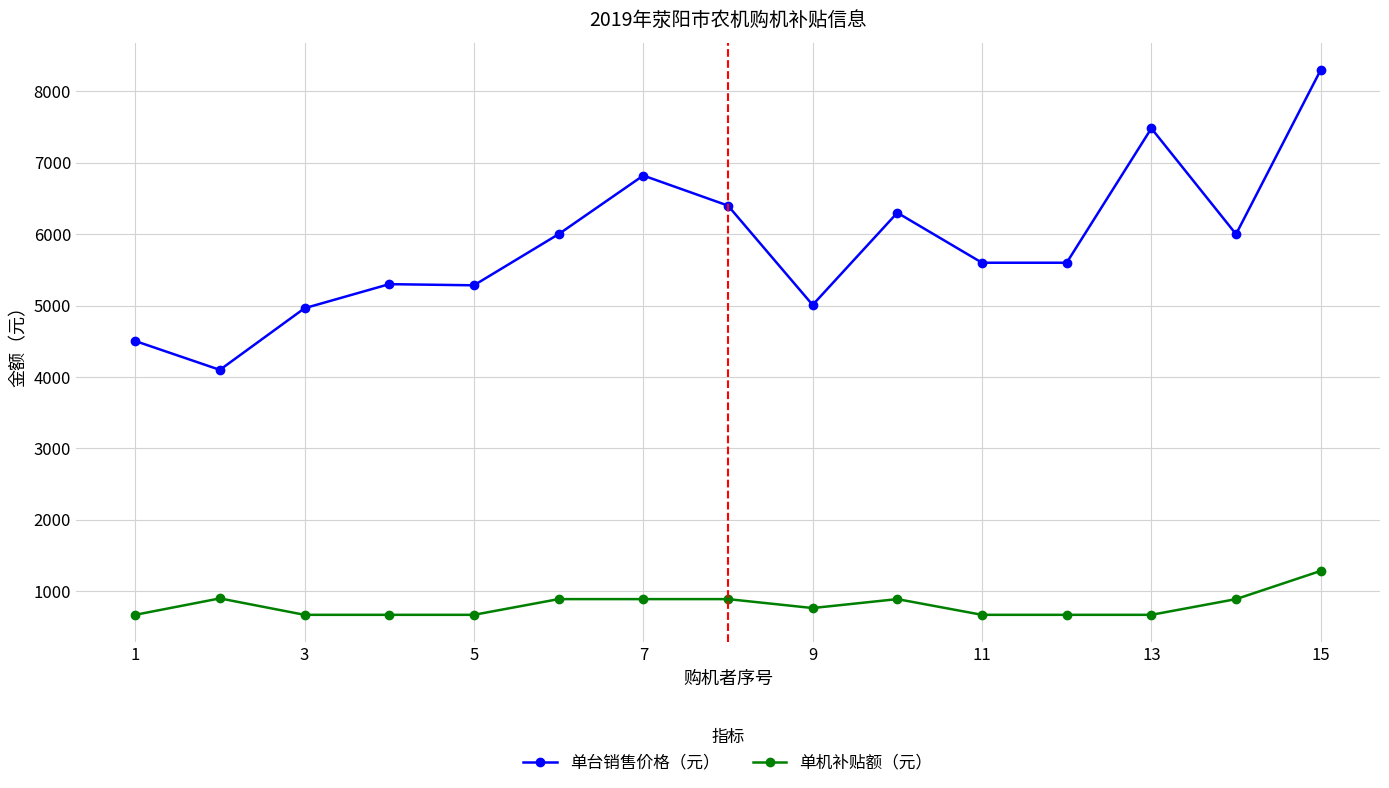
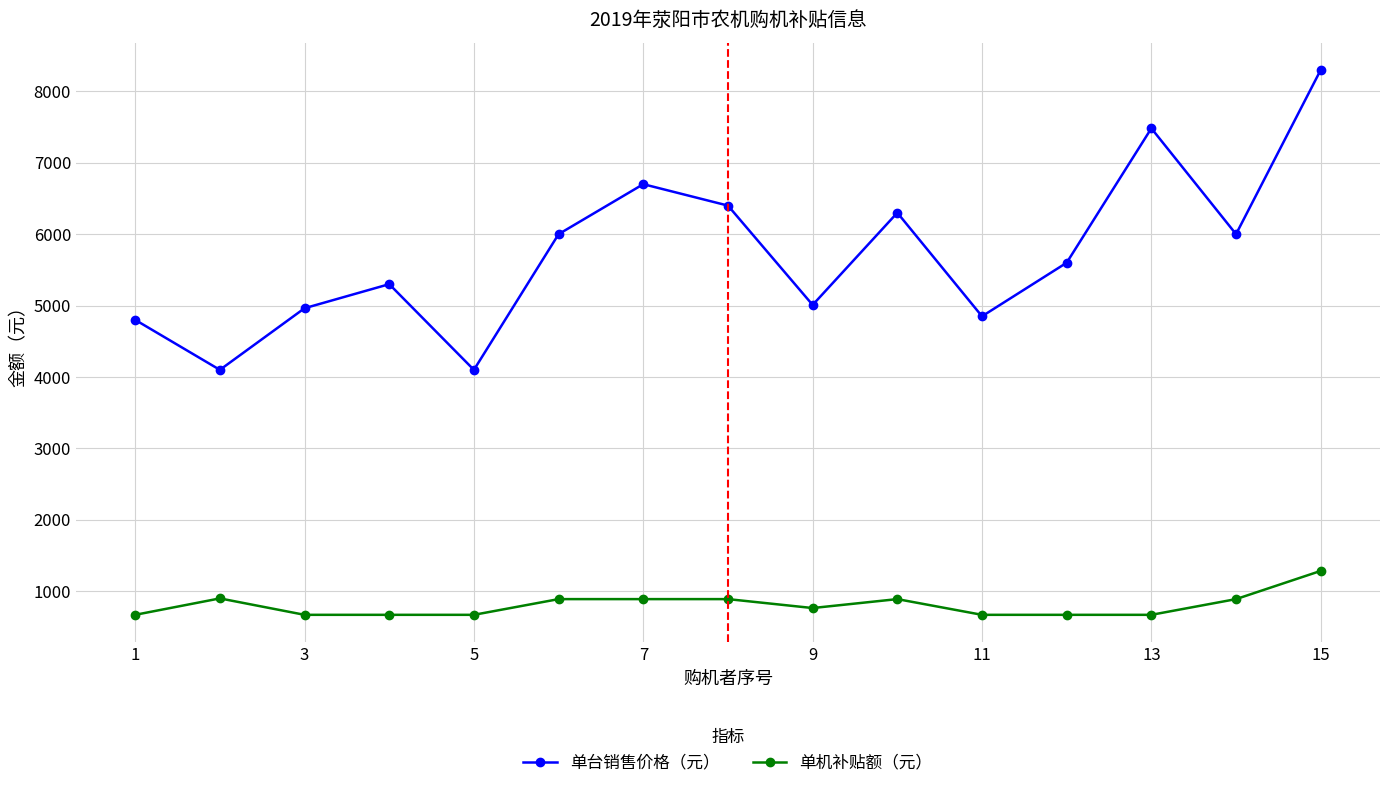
  {
    "单台销售价格（元）": {
-     "1": 4500,
+     "1": 4800,
      "3": 5000,
-     "5": 5300,
-     "7": 6800,
+     "5": 4100,
+     "7": 6700,
      "9": 5000,
-     "11": 5600,
+     "11": 4900,
      "13": 7500,
      "15": 8300
    },
    "单机补贴额（元）": {
      "1": 700,
      "3": 700,
      "5": 700,
      "7": 900,
      "9": 800,
      "11": 700,
      "13": 700,
      "15": 1300
    }
  }
